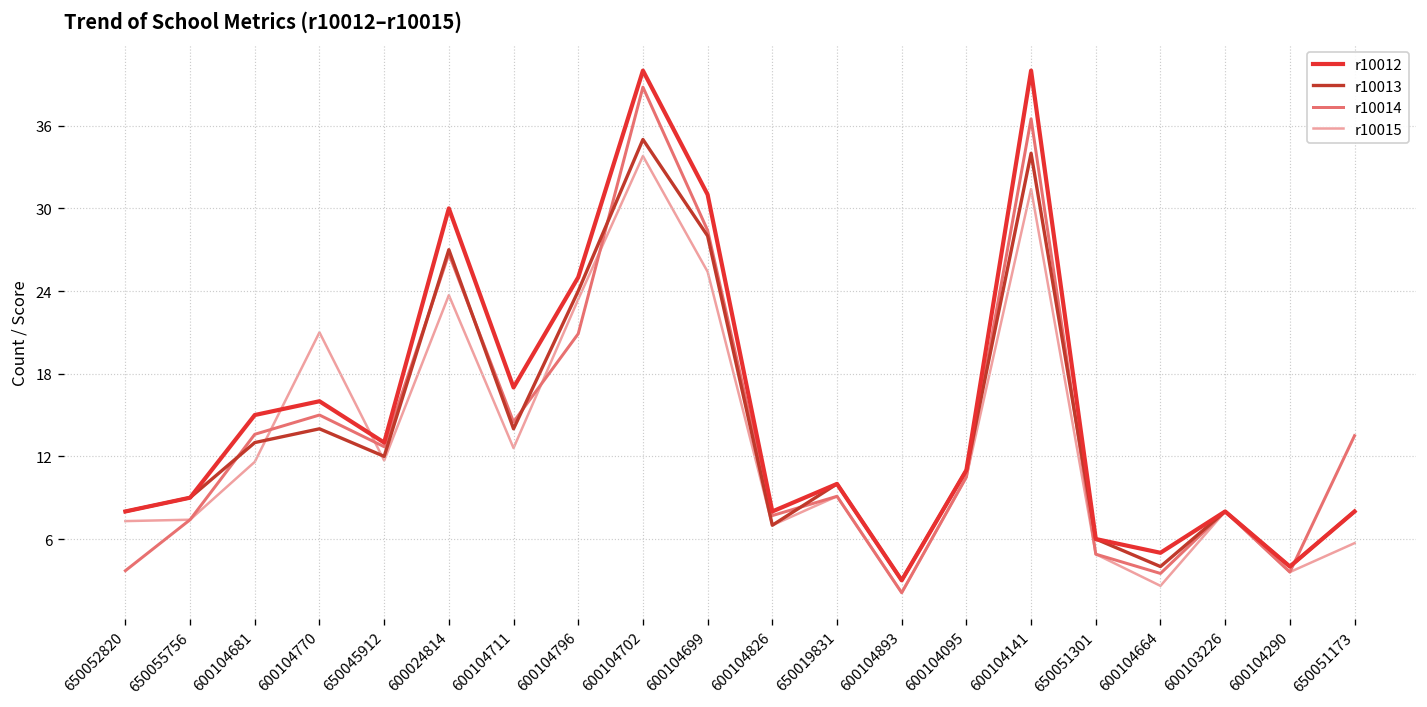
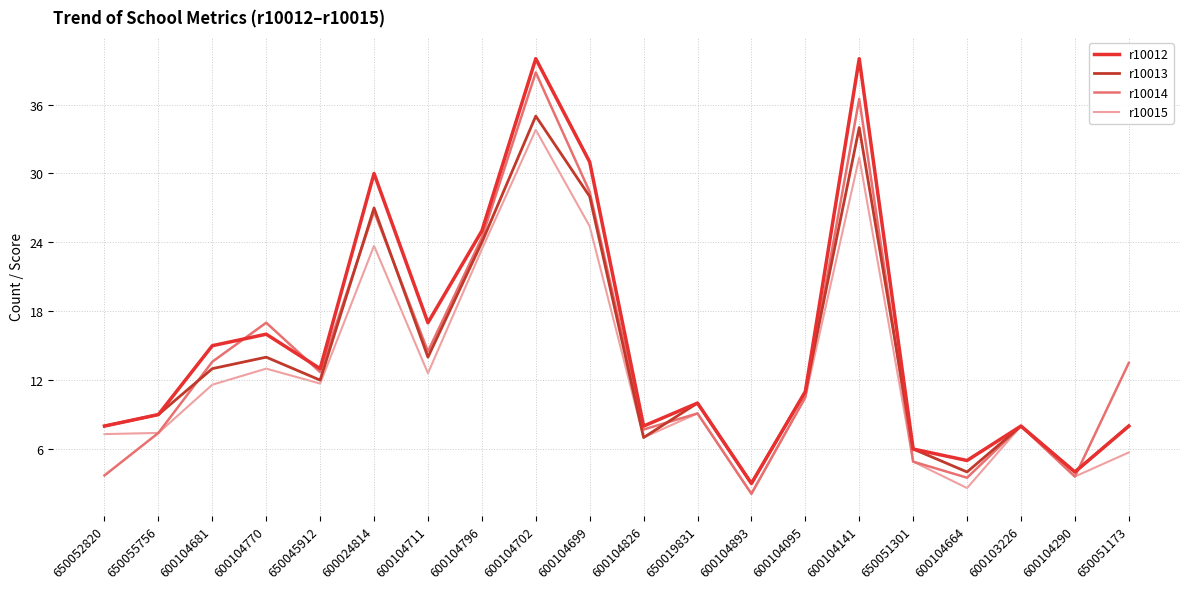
  {
    "r10014": {
      "650052820": 3.7,
      "600104681": 13.6,
-     "600104770": 15,
+     "600104770": 17,
      "650045912": 12.7,
      "600024814": 26.7,
      "600104711": 14.5,
-     "600104796": 20.9,
+     "600104796": 24.4,
      "600104702": 38.8,
      "600104699": 28.4,
      "600104826": 7.7,
      "600104141": 36.5,
      "600104664": 3.5,
      "650051173": 13.5
    },
    "r10015": {
      "650052820": 7.3,
      "600104681": 11.6,
-     "600104770": 21,
+     "600104770": 13,
      "650045912": 11.7,
      "600024814": 23.7,
      "600104711": 12.6,
      "600104796": 23.4,
      "600104702": 34,
      "600104699": 25.4,
      "600104141": 31.4,
      "600104664": 2.6,
      "650051173": 5.7
    }
  }
